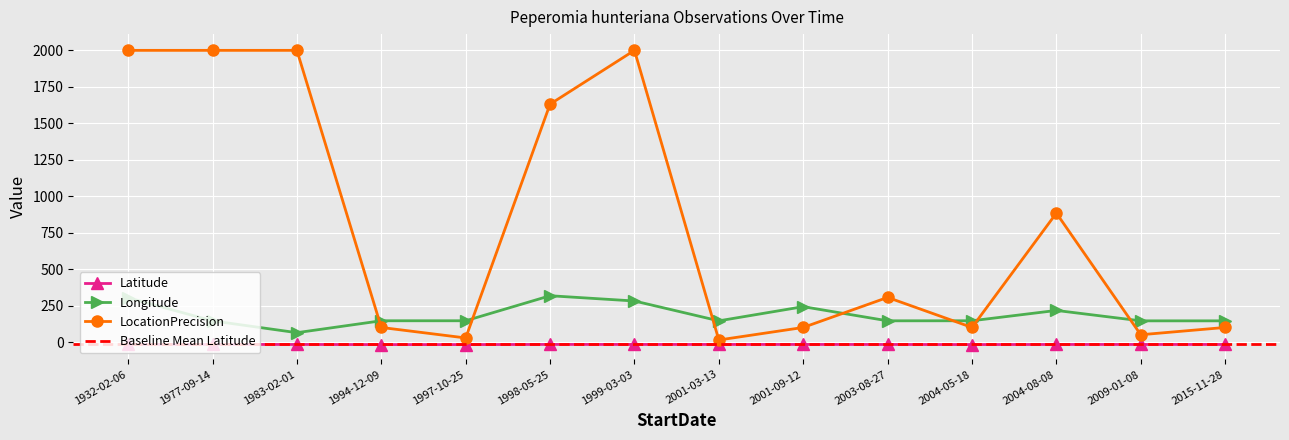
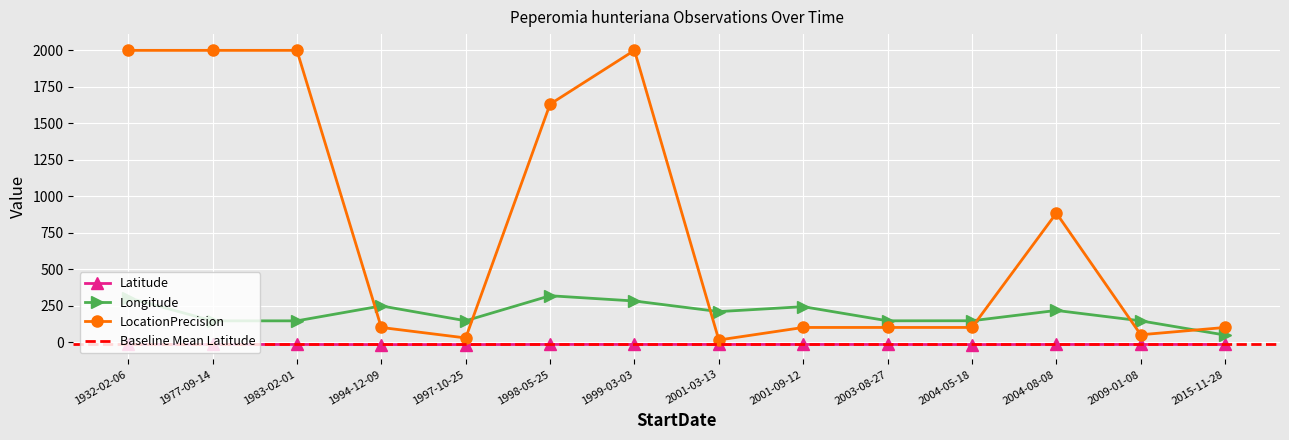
  {
    "Longitude": {
-     "1983-02-01": 60,
-     "1994-12-09": 150,
-     "2001-03-13": 150,
-     "2015-11-28": 150
+     "1983-02-01": 150,
+     "1994-12-09": 250,
+     "2001-03-13": 210,
+     "2015-11-28": 50
    },
    "LocationPrecision": {
-     "2003-08-27": 310
+     "2003-08-27": 100
    }
  }
